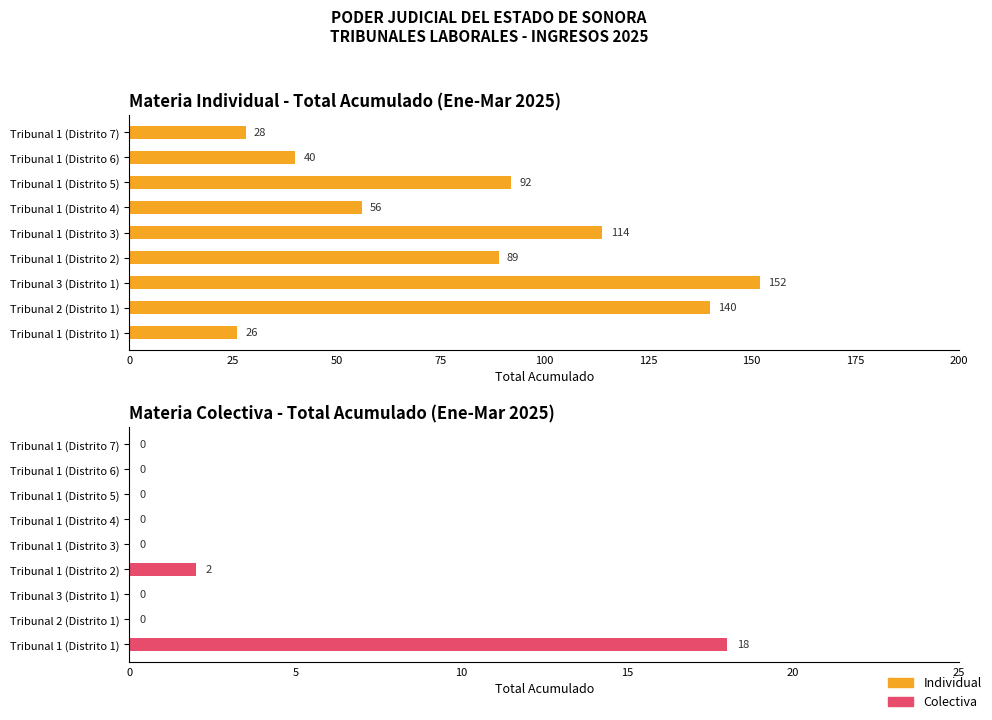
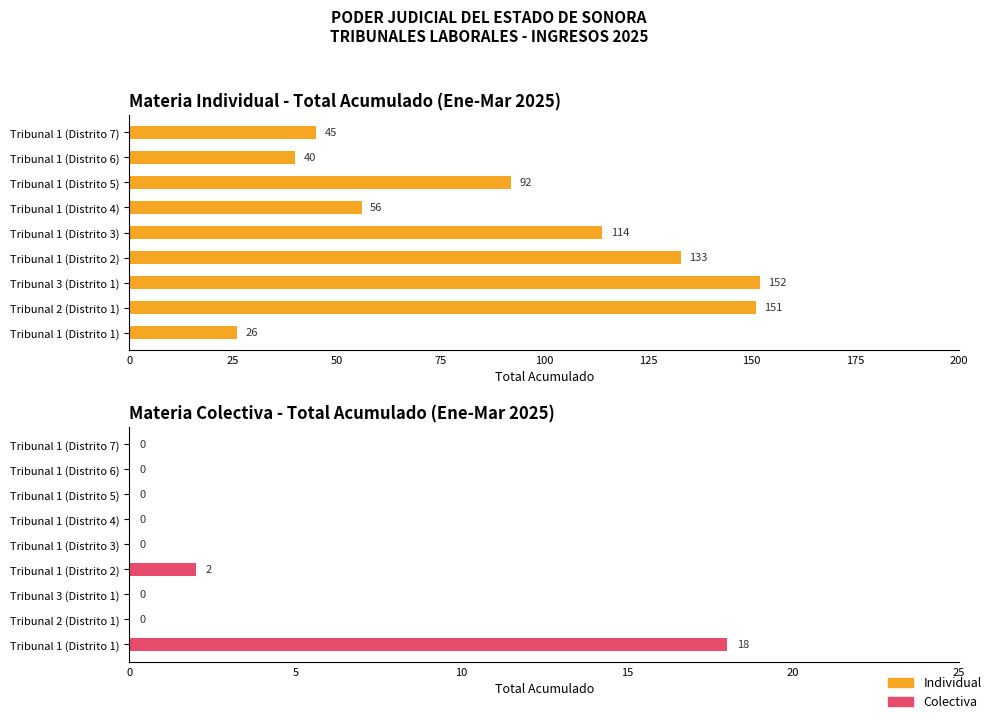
  {
    "Materia Individual - Total Acumulado (Ene-Mar 2025)": {
-     "Tribunal 1 (Distrito 7)": 28,
+     "Tribunal 1 (Distrito 7)": 45,
      "Tribunal 1 (Distrito 6)": 40,
      "Tribunal 1 (Distrito 5)": 92,
      "Tribunal 1 (Distrito 4)": 56,
      "Tribunal 1 (Distrito 3)": 114,
-     "Tribunal 1 (Distrito 2)": 89,
+     "Tribunal 1 (Distrito 2)": 133,
      "Tribunal 3 (Distrito 1)": 152,
-     "Tribunal 2 (Distrito 1)": 140,
+     "Tribunal 2 (Distrito 1)": 151,
      "Tribunal 1 (Distrito 1)": 26
    },
    "Materia Colectiva - Total Acumulado (Ene-Mar 2025)": {
      "Tribunal 1 (Distrito 7)": 0,
      "Tribunal 1 (Distrito 6)": 0,
      "Tribunal 1 (Distrito 5)": 0,
      "Tribunal 1 (Distrito 4)": 0,
      "Tribunal 1 (Distrito 3)": 0,
      "Tribunal 1 (Distrito 2)": 2,
      "Tribunal 3 (Distrito 1)": 0,
      "Tribunal 2 (Distrito 1)": 0,
      "Tribunal 1 (Distrito 1)": 18
    }
  }
